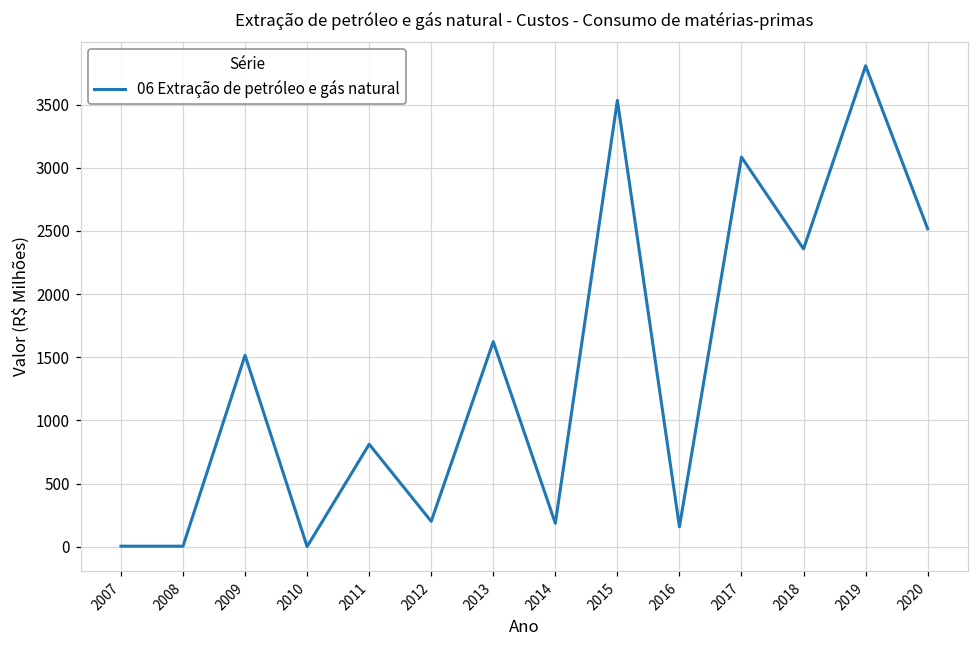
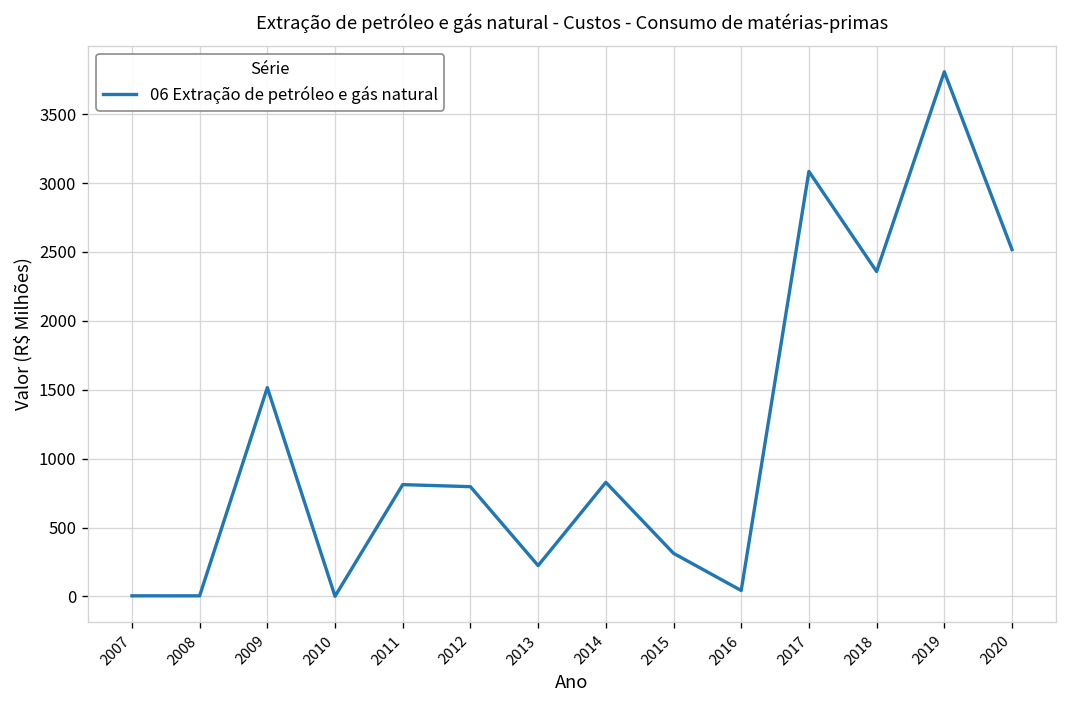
  {
    "2007": 0,
    "2008": 0,
    "2009": 1520,
    "2010": 0,
    "2011": 810,
-   "2012": 200,
-   "2013": 1620,
-   "2014": 190,
-   "2015": 3530,
-   "2016": 160,
+   "2012": 800,
+   "2013": 220,
+   "2014": 830,
+   "2015": 310,
+   "2016": 40,
    "2017": 3080,
    "2018": 2360,
    "2019": 3810,
    "2020": 2520
  }
